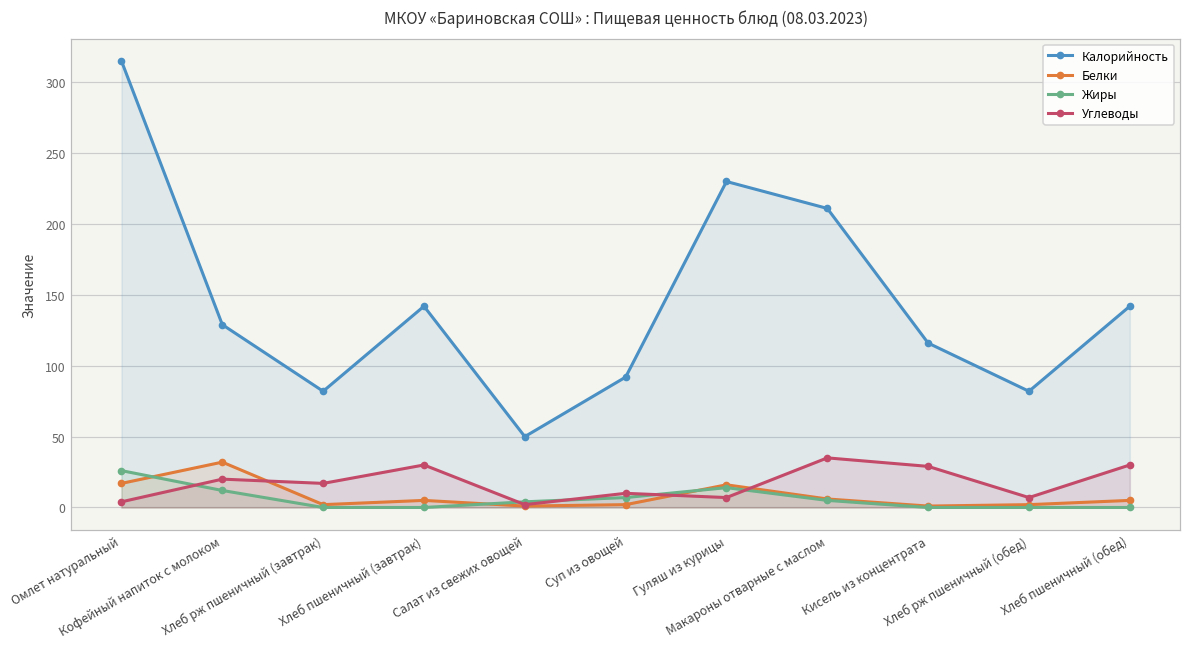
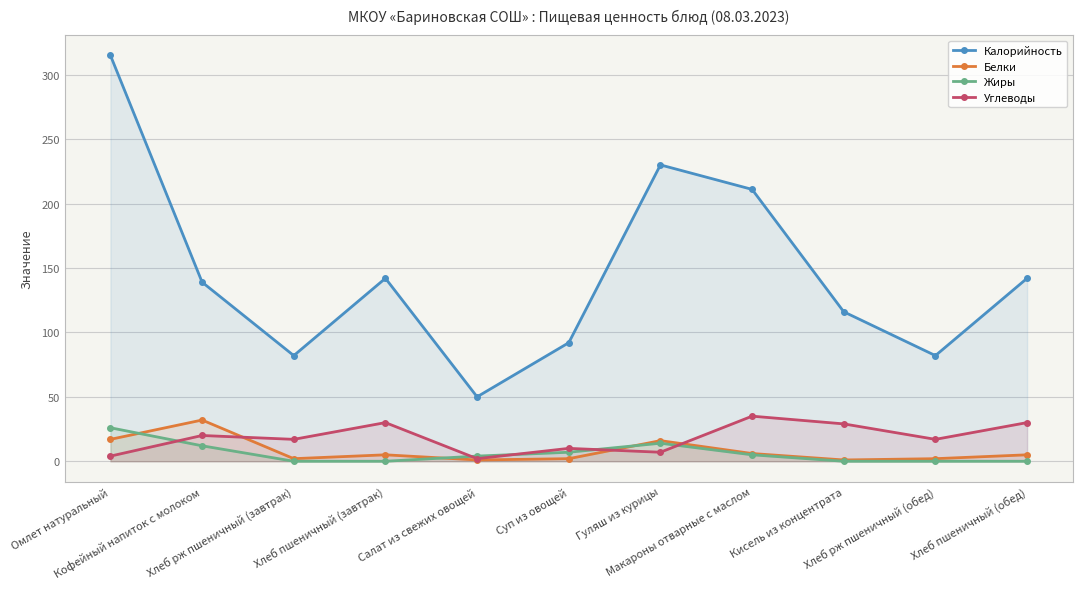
  {
    "Калорийность": {
      "Омлет натуральный": 315,
-     "Кофейный напиток с молоком": 129,
+     "Кофейный напиток с молоком": 139,
      "Хлеб рж пшеничный (завтрак)": 82,
      "Хлеб пшеничный (завтрак)": 142,
      "Салат из свежих овощей": 50,
      "Суп из овощей": 92,
      "Гуляш из курицы": 230,
      "Макароны отварные с маслом": 211,
      "Кисель из концентрата": 116,
      "Хлеб рж пшеничный (обед)": 82,
      "Хлеб пшеничный (обед)": 142
    },
    "Белки": {
      "Омлет натуральный": 17,
      "Кофейный напиток с молоком": 32,
      "Хлеб рж пшеничный (завтрак)": 2,
      "Хлеб пшеничный (завтрак)": 5,
      "Суп из овощей": 2,
      "Гуляш из курицы": 16,
      "Хлеб рж пшеничный (обед)": 2,
      "Хлеб пшеничный (обед)": 5
    },
    "Жиры": {
      "Омлет натуральный": 26,
      "Кофейный напиток с молоком": 12,
      "Хлеб рж пшеничный (завтрак)": 0,
      "Хлеб пшеничный (завтрак)": 0,
      "Салат из свежих овощей": 4,
      "Суп из овощей": 7,
      "Гуляш из курицы": 14,
      "Хлеб рж пшеничный (обед)": 0,
      "Хлеб пшеничный (обед)": 0
    },
    "Углеводы": {
      "Омлет натуральный": 4,
      "Кофейный напиток с молоком": 20,
      "Хлеб рж пшеничный (завтрак)": 17,
      "Хлеб пшеничный (завтрак)": 30,
      "Суп из овощей": 10,
      "Гуляш из курицы": 7,
      "Макароны отварные с маслом": 35,
      "Кисель из концентрата": 29,
-     "Хлеб рж пшеничный (обед)": 7,
+     "Хлеб рж пшеничный (обед)": 17,
      "Хлеб пшеничный (обед)": 30
    }
  }
